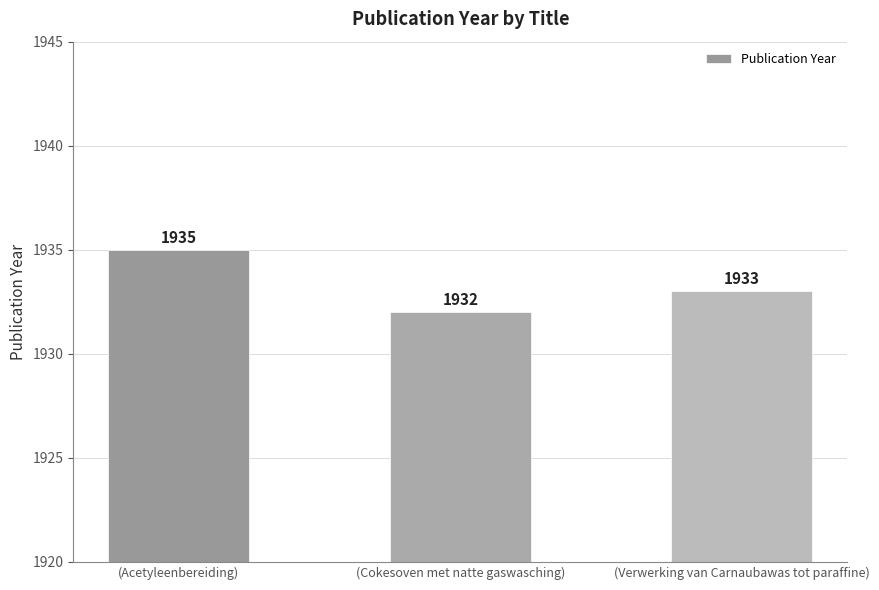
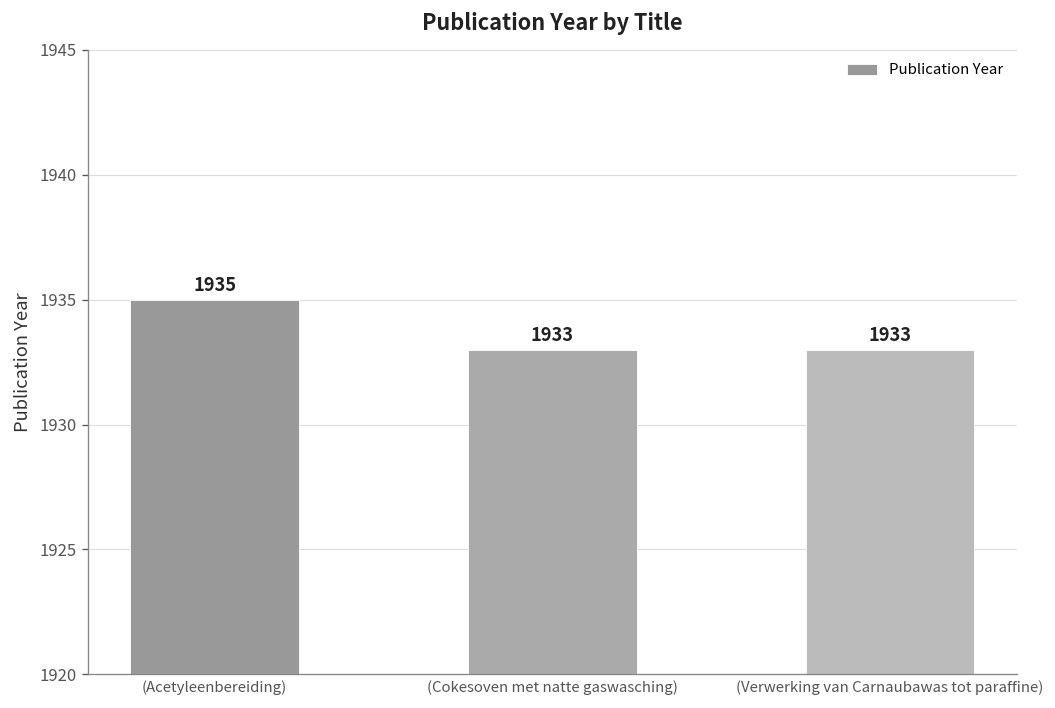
  {
    "(Acetyleenbereiding)": 1935,
-   "(Cokesoven met natte gaswasching)": 1932,
+   "(Cokesoven met natte gaswasching)": 1933,
    "(Verwerking van Carnaubawas tot paraffine)": 1933
  }
